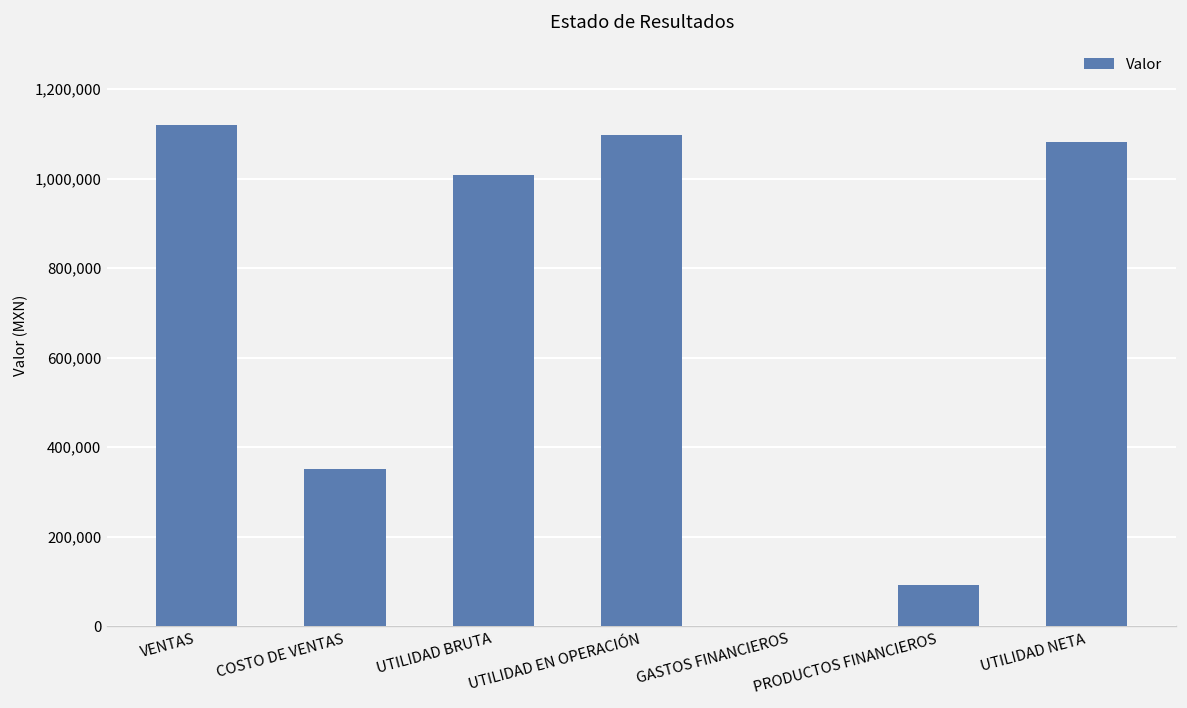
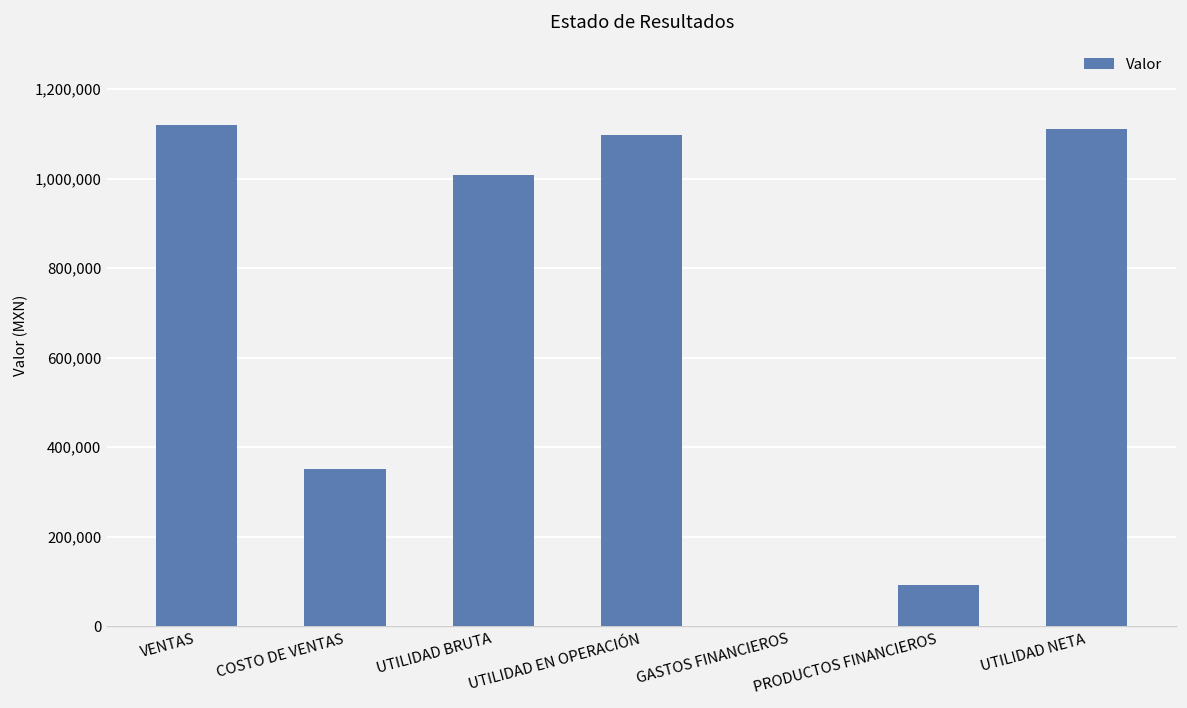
  {
    "VENTAS": "1,120,000",
    "COSTO DE VENTAS": "350,000",
    "UTILIDAD BRUTA": "1,010,000",
    "UTILIDAD EN OPERACIÓN": "1,100,000",
    "PRODUCTOS FINANCIEROS": "90,000",
-   "UTILIDAD NETA": "1,080,000"
+   "UTILIDAD NETA": "1,110,000"
  }
